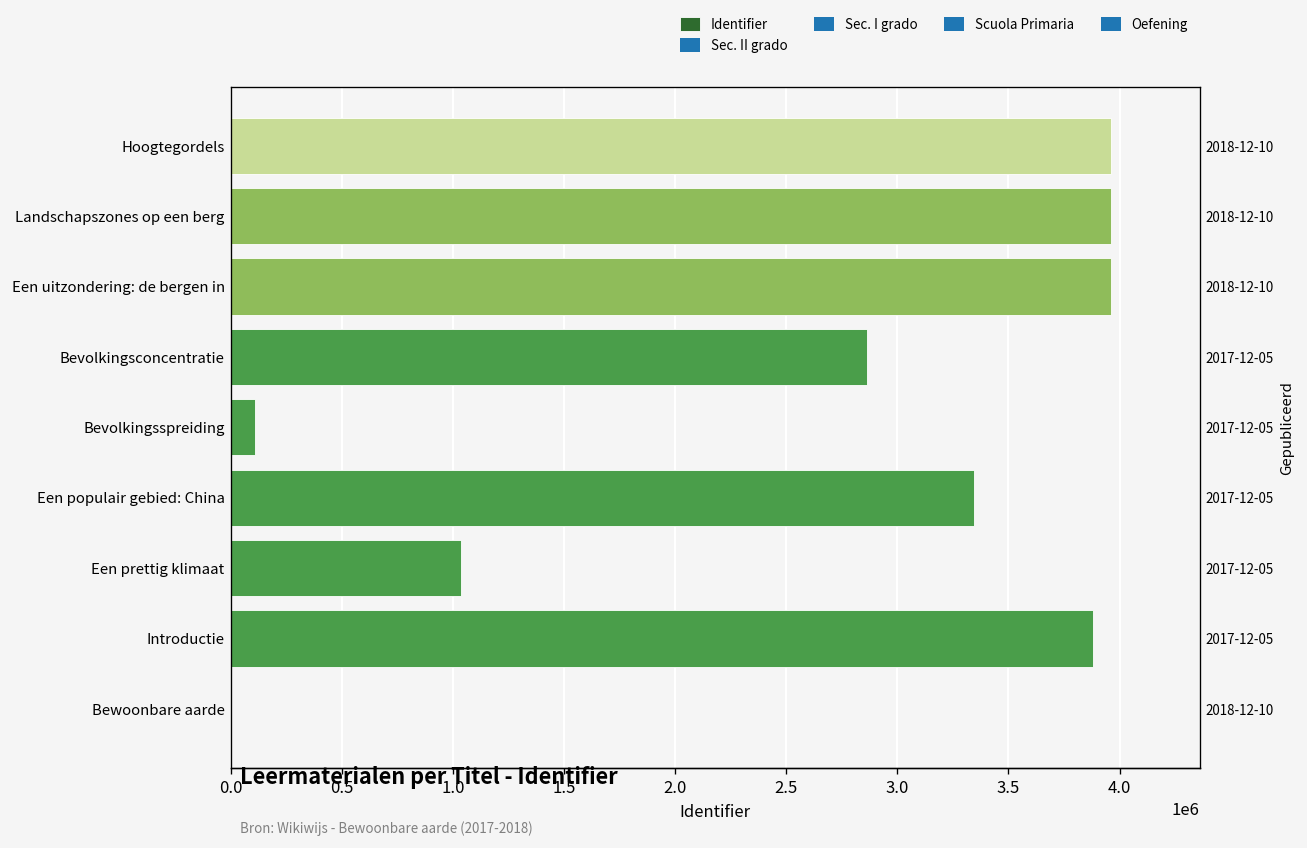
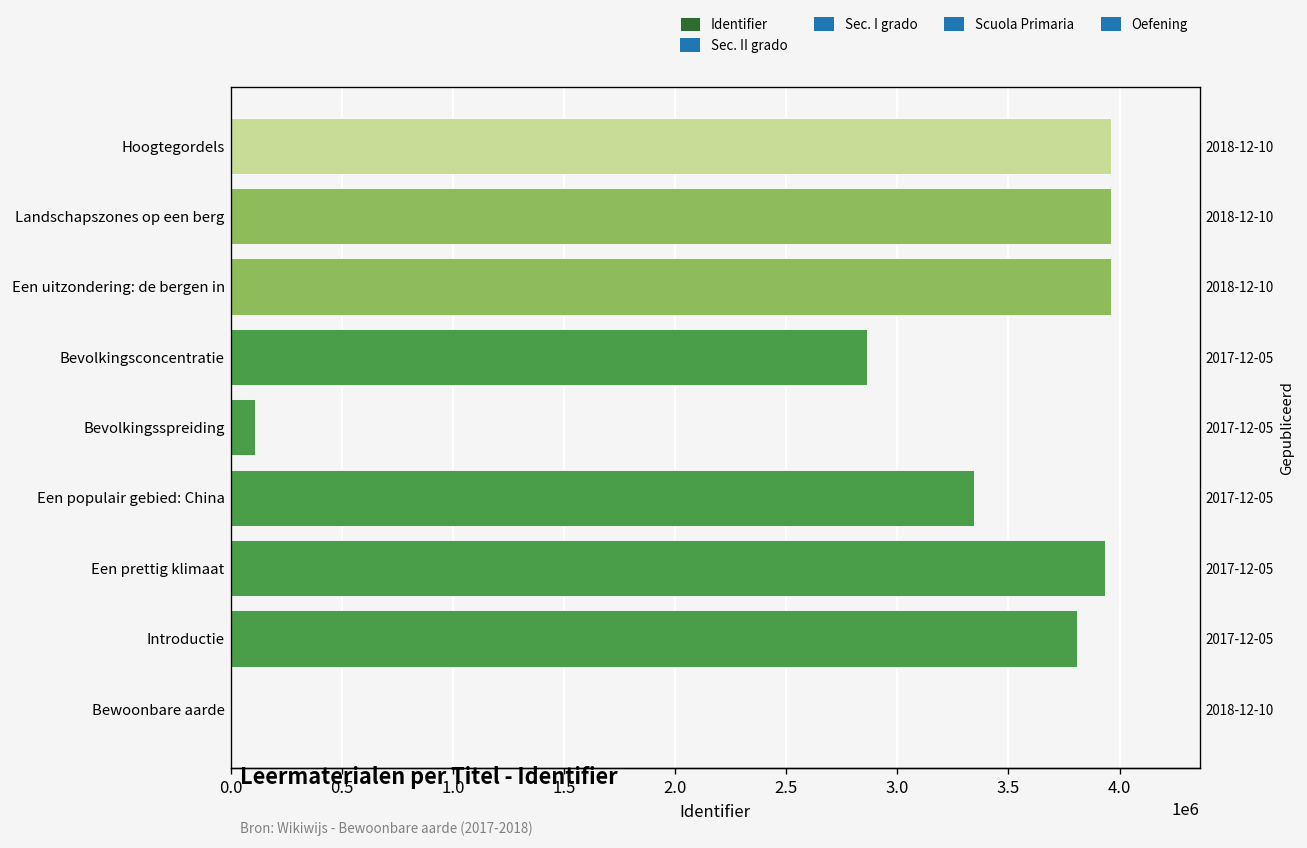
  {
    "Hoogtegordels": 3960000,
    "Landschapszones op een berg": 3960000,
    "Een uitzondering: de bergen in": 3960000,
    "Bevolkingsconcentratie": 2860000,
    "Bevolkingsspreiding": 110000,
    "Een populair gebied: China": 3340000,
-   "Een prettig klimaat": 1040000,
-   "Introductie": 3880000,
+   "Een prettig klimaat": 3940000,
+   "Introductie": 3810000,
    "Bewoonbare aarde": 0
  }
